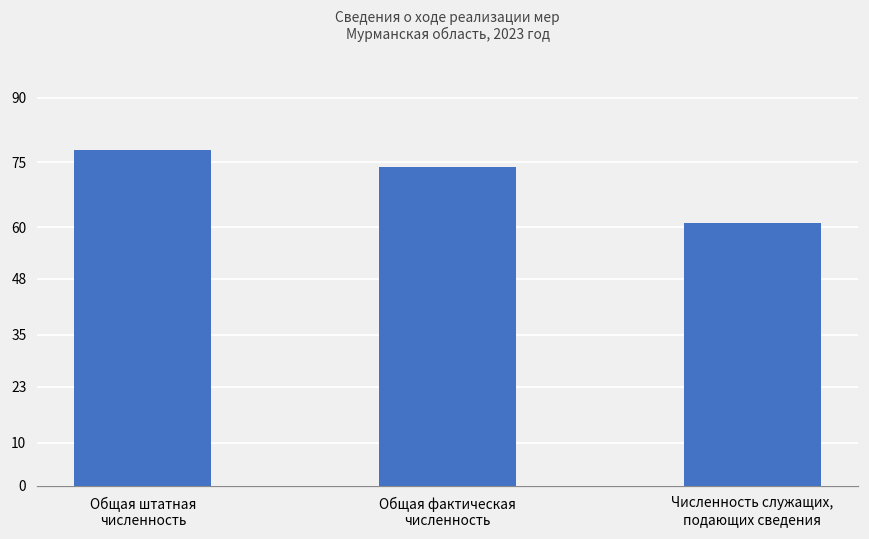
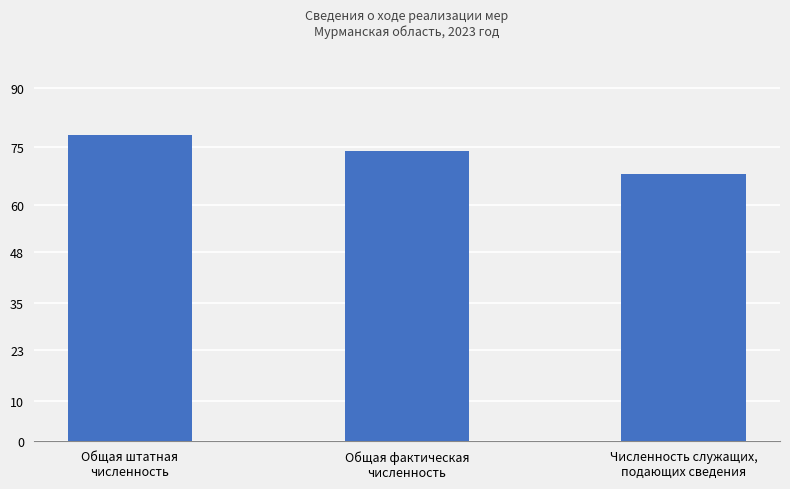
  {
    "Общая штатная численность": 78,
    "Общая фактическая численность": 74,
-   "Численность служащих, подающих сведения": 61
+   "Численность служащих, подающих сведения": 68
  }
